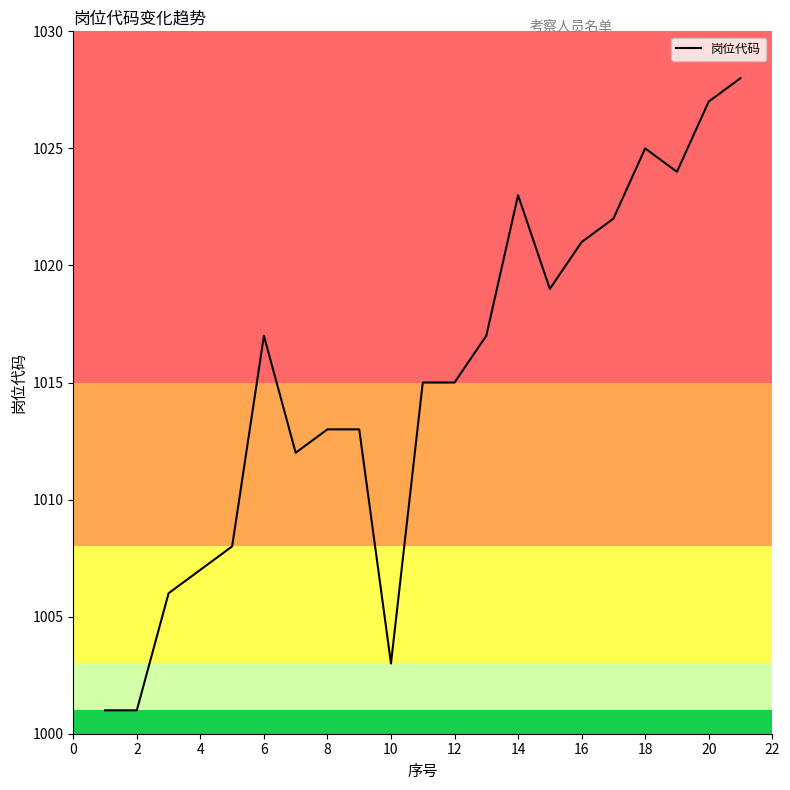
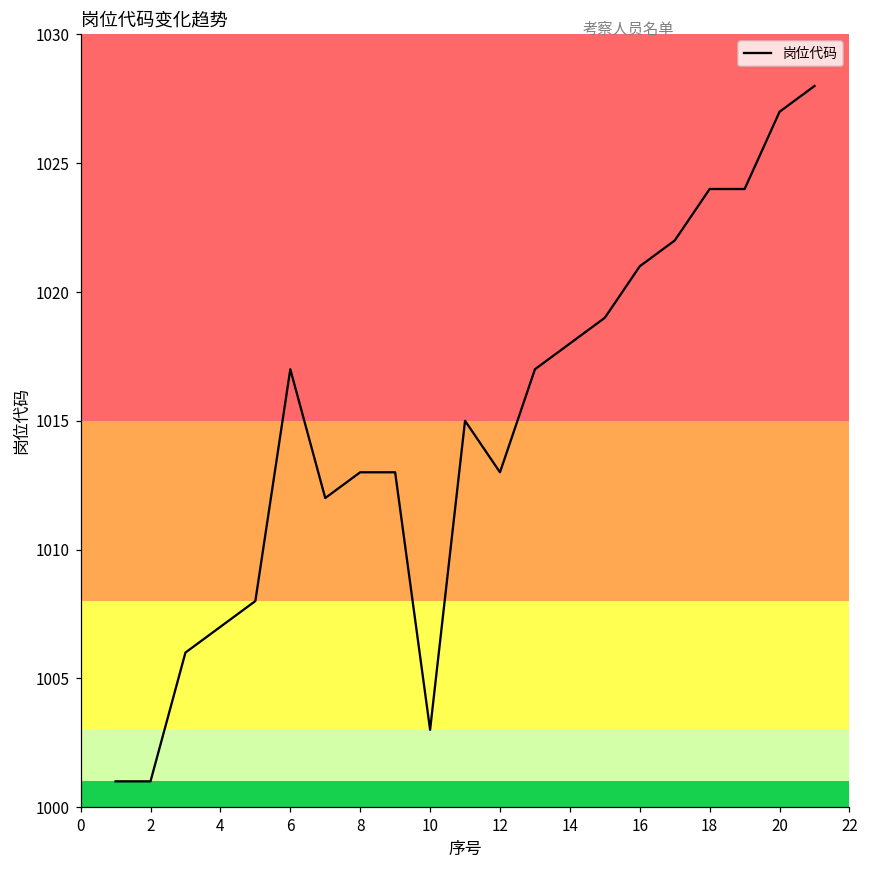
  {
    "2": 1001,
    "4": 1007,
    "6": 1017,
    "8": 1013,
    "10": 1003,
-   "12": 1015,
-   "14": 1023,
+   "12": 1013,
+   "14": 1018,
    "16": 1021,
-   "18": 1025,
+   "18": 1024,
    "20": 1027
  }
